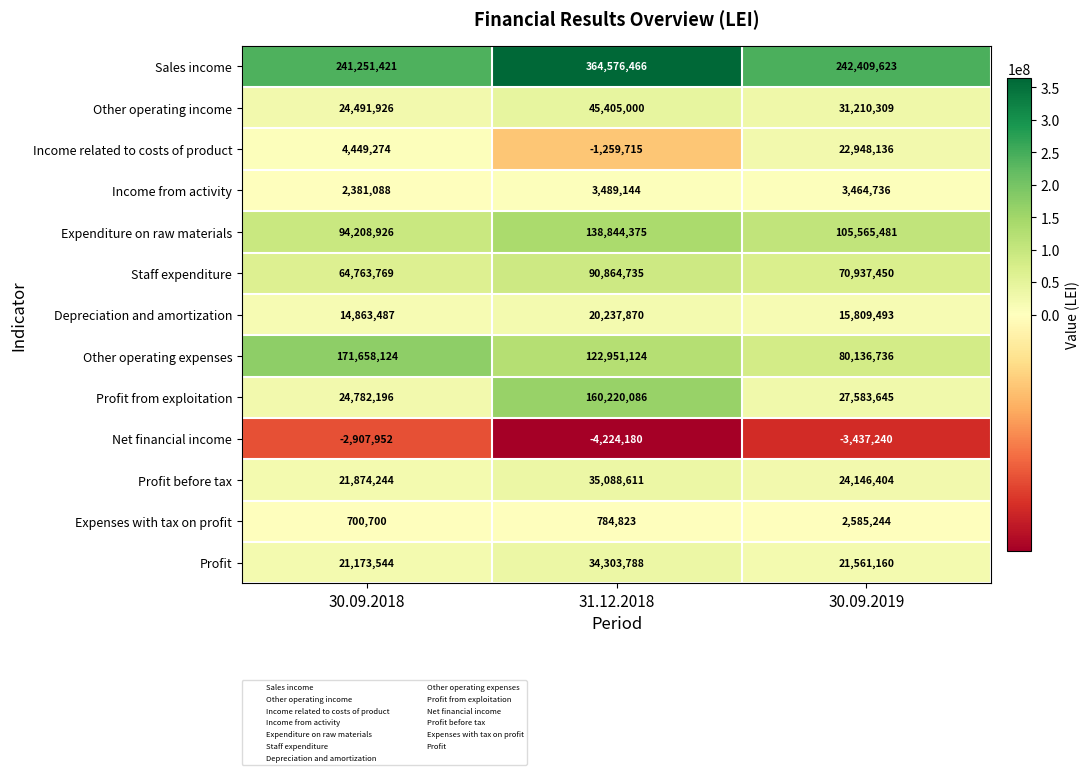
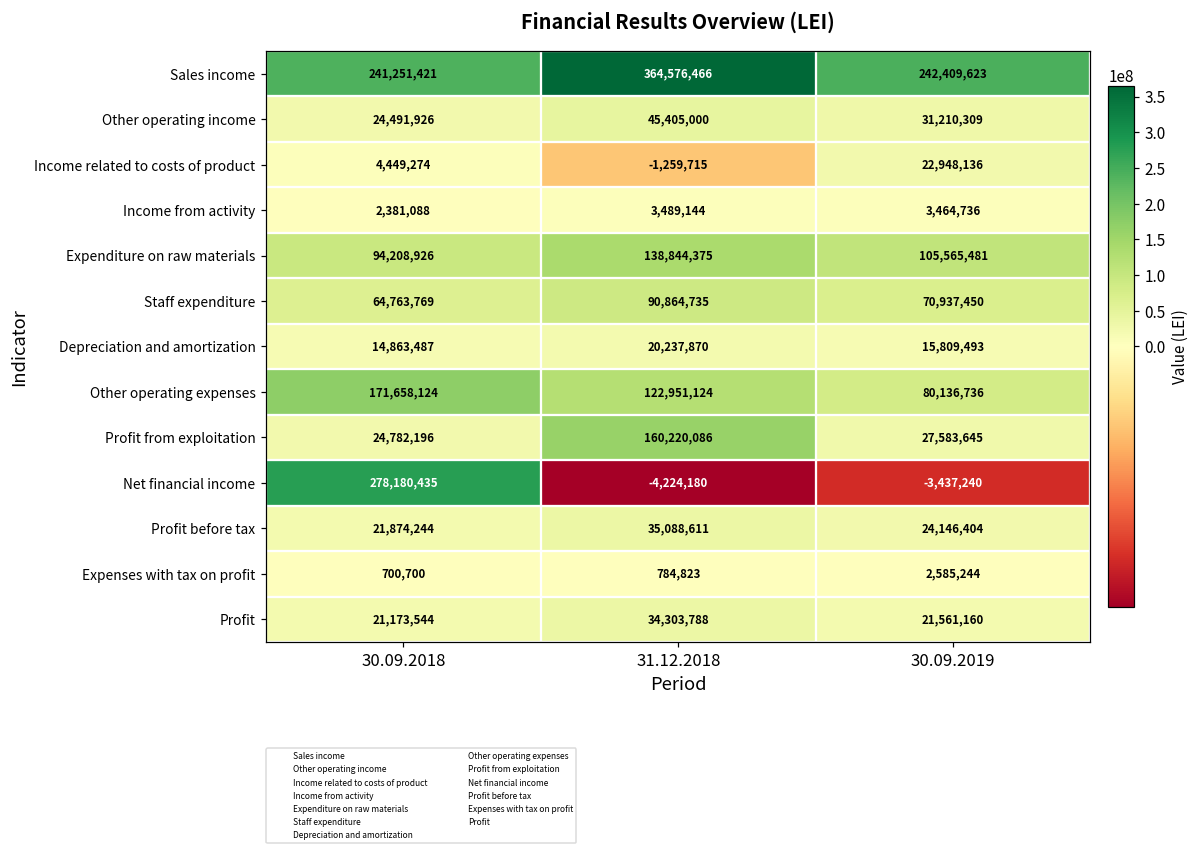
  {
    "Sales income": {
      "30.09.2018": "241,251,421",
      "31.12.2018": "364,576,466",
      "30.09.2019": "242,409,623"
    },
    "Other operating income": {
      "30.09.2018": "24,491,926",
      "31.12.2018": "45,405,000",
      "30.09.2019": "31,210,309"
    },
    "Income related to costs of product": {
      "30.09.2018": "4,449,274",
      "31.12.2018": "-1,259,715",
      "30.09.2019": "22,948,136"
    },
    "Income from activity": {
      "30.09.2018": "2,381,088",
      "31.12.2018": "3,489,144",
      "30.09.2019": "3,464,736"
    },
    "Expenditure on raw materials": {
      "30.09.2018": "94,208,926",
      "31.12.2018": "138,844,375",
      "30.09.2019": "105,565,481"
    },
    "Staff expenditure": {
      "30.09.2018": "64,763,769",
      "31.12.2018": "90,864,735",
      "30.09.2019": "70,937,450"
    },
    "Depreciation and amortization": {
      "30.09.2018": "14,863,487",
      "31.12.2018": "20,237,870",
      "30.09.2019": "15,809,493"
    },
    "Other operating expenses": {
      "30.09.2018": "171,658,124",
      "31.12.2018": "122,951,124",
      "30.09.2019": "80,136,736"
    },
    "Profit from exploitation": {
      "30.09.2018": "24,782,196",
      "31.12.2018": "160,220,086",
      "30.09.2019": "27,583,645"
    },
    "Net financial income": {
-     "30.09.2018": "-2,907,952",
+     "30.09.2018": "278,180,435",
      "31.12.2018": "-4,224,180",
      "30.09.2019": "-3,437,240"
    },
    "Profit before tax": {
      "30.09.2018": "21,874,244",
      "31.12.2018": "35,088,611",
      "30.09.2019": "24,146,404"
    },
    "Expenses with tax on profit": {
      "30.09.2018": "700,700",
      "31.12.2018": "784,823",
      "30.09.2019": "2,585,244"
    },
    "Profit": {
      "30.09.2018": "21,173,544",
      "31.12.2018": "34,303,788",
      "30.09.2019": "21,561,160"
    }
  }
